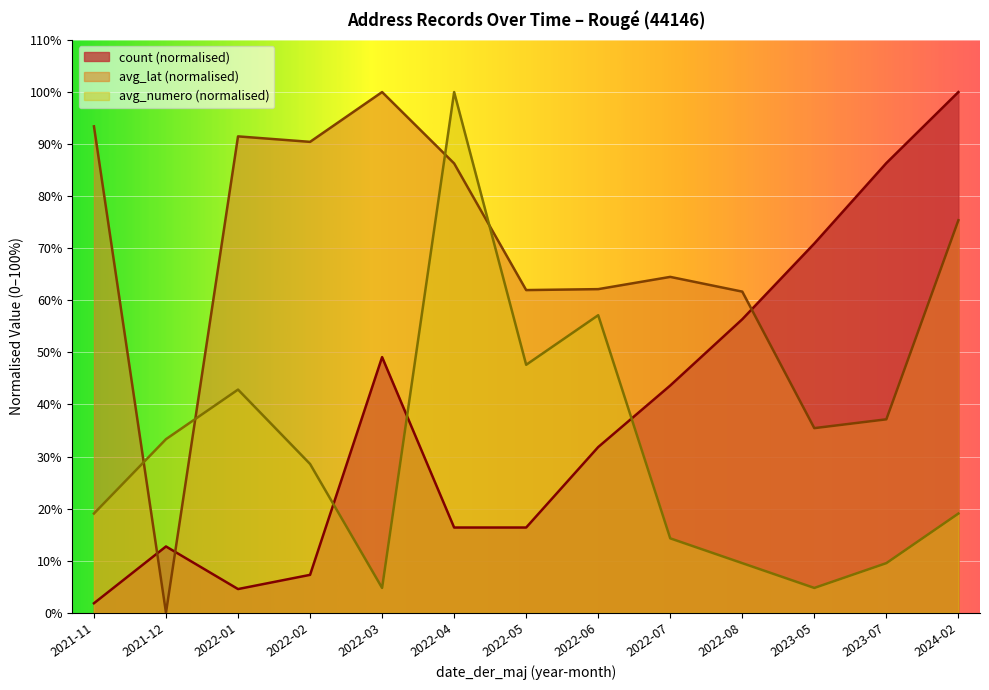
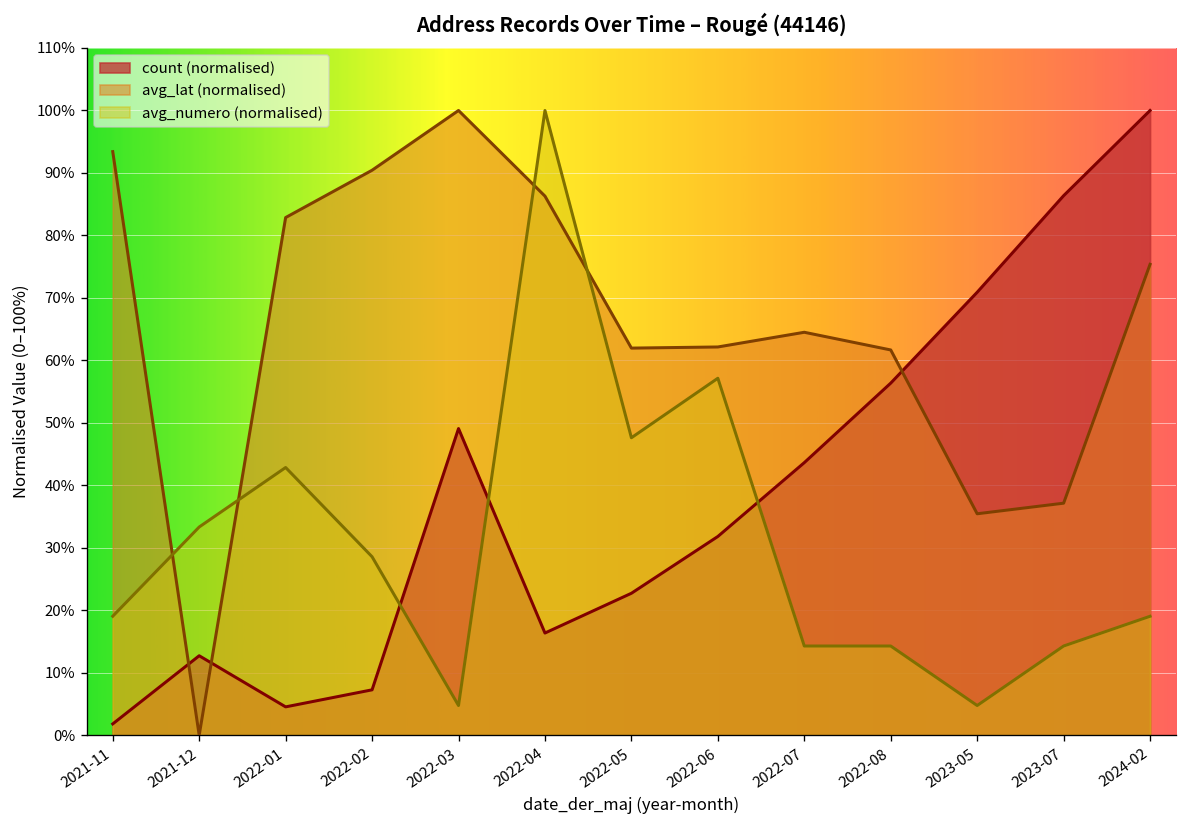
  {
    "count (normalised)": {
      "2021-11": "2%",
      "2021-12": "13%",
      "2022-01": "5%",
      "2022-02": "7%",
      "2022-03": "49%",
      "2022-04": "16%",
-     "2022-05": "16%",
+     "2022-05": "23%",
      "2022-06": "32%",
      "2022-07": "44%",
      "2022-08": "56%",
      "2023-05": "71%",
      "2023-07": "86%",
      "2024-02": "100%"
    },
    "avg_lat (normalised)": {
      "2021-11": "93%",
      "2021-12": "0%",
-     "2022-01": "91%",
+     "2022-01": "83%",
      "2022-02": "90%",
      "2022-03": "100%",
      "2022-04": "86%",
      "2022-05": "62%",
      "2022-06": "62%",
      "2022-07": "65%",
      "2022-08": "62%",
      "2023-05": "35%",
      "2023-07": "37%",
      "2024-02": "75%"
    },
    "avg_numero (normalised)": {
      "2021-11": "19%",
      "2021-12": "33%",
      "2022-01": "43%",
      "2022-02": "29%",
      "2022-03": "5%",
      "2022-04": "100%",
      "2022-05": "48%",
      "2022-06": "57%",
      "2022-07": "14%",
-     "2022-08": "10%",
+     "2022-08": "14%",
      "2023-05": "5%",
-     "2023-07": "10%",
+     "2023-07": "14%",
      "2024-02": "19%"
    }
  }
